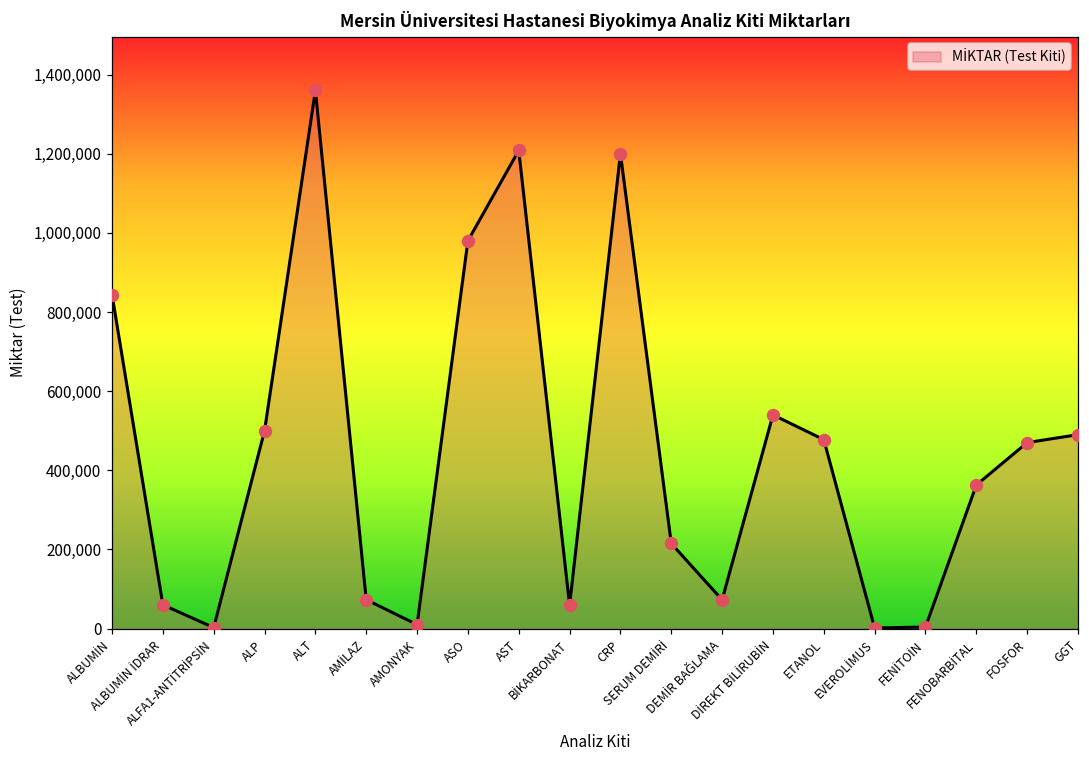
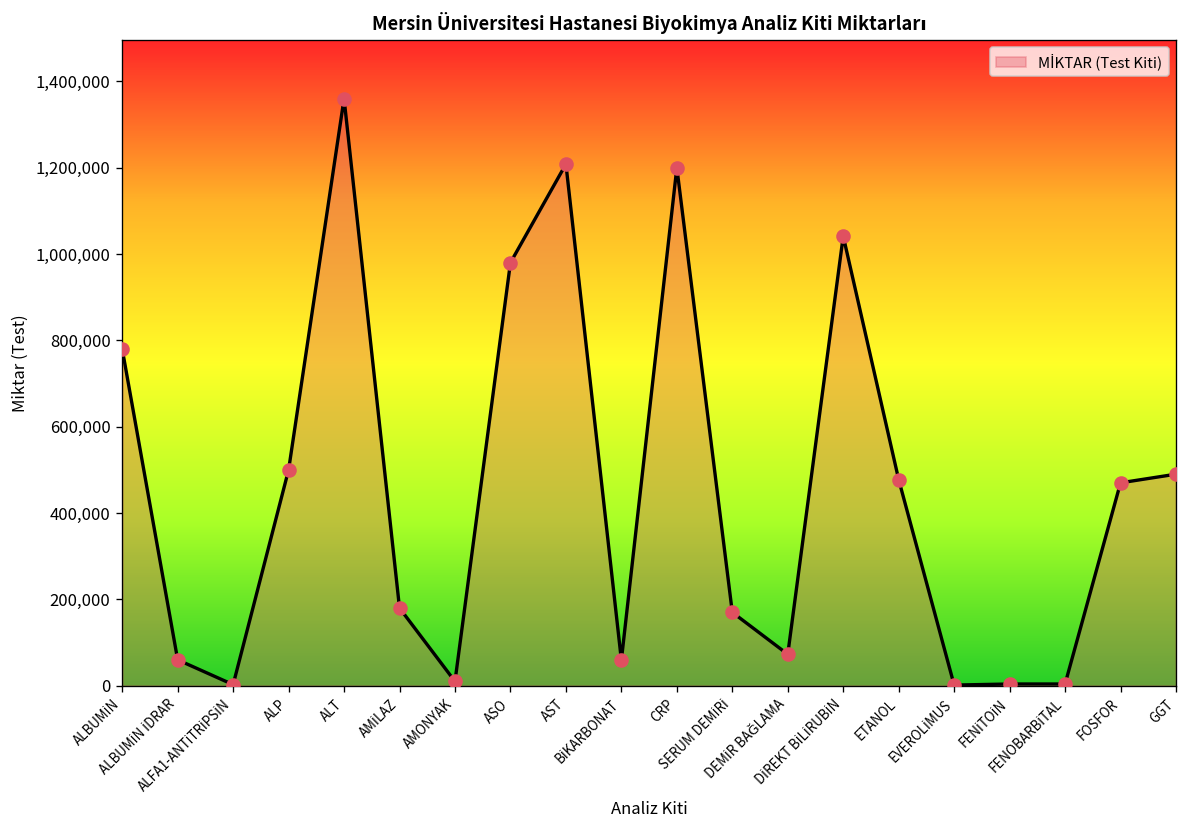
  {
-   "ALBUMİN": "840,000",
+   "ALBUMİN": "780,000",
    "ALBUMİN İDRAR": "60,000",
    "ALFA1-ANTİTRİPSİN": "0",
    "ALP": "500,000",
    "ALT": "1,360,000",
-   "AMİLAZ": "70,000",
+   "AMİLAZ": "180,000",
    "AMONYAK": "10,000",
    "ASO": "980,000",
    "AST": "1,210,000",
    "BİKARBONAT": "60,000",
    "CRP": "1,200,000",
-   "SERUM DEMİRİ": "210,000",
+   "SERUM DEMİRİ": "170,000",
    "DEMİR BAĞLAMA": "70,000",
-   "DİREKT BİLİRUBİN": "540,000",
+   "DİREKT BİLİRUBİN": "1,040,000",
    "ETANOL": "480,000",
    "EVEROLİMUS": "0",
    "FENİTOİN": "0",
-   "FENOBARBİTAL": "360,000",
+   "FENOBARBİTAL": "0",
    "FOSFOR": "470,000",
    "GGT": "490,000"
  }
